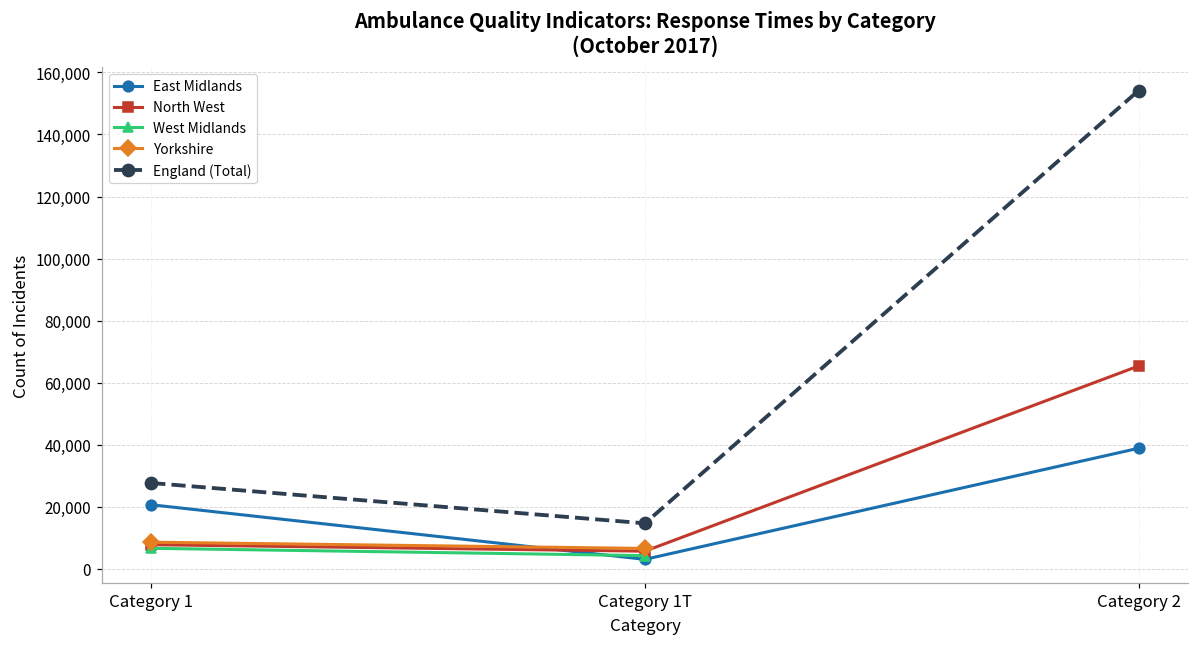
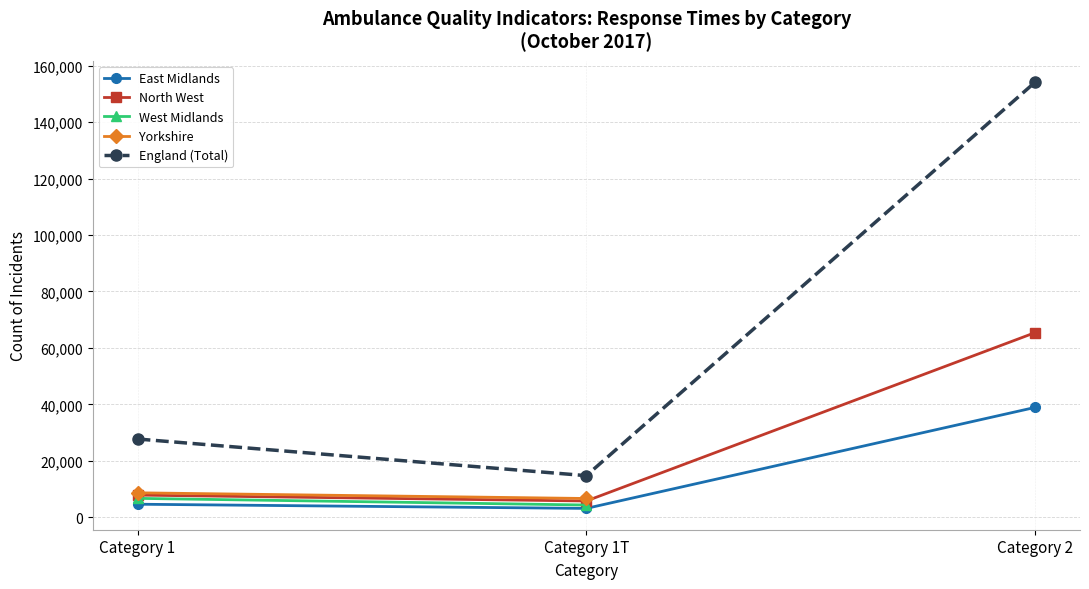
  {
    "East Midlands": {
-     "Category 1": "21,000",
+     "Category 1": "5,000",
      "Category 1T": "3,000",
      "Category 2": "39,000"
    },
    "North West": {
      "Category 2": "65,000"
    },
    "West Midlands": {
      "Category 1": "7,000",
      "Category 1T": "4,000"
    },
    "England (Total)": {
      "Category 1": "28,000",
      "Category 1T": "15,000",
      "Category 2": "154,000"
    }
  }
